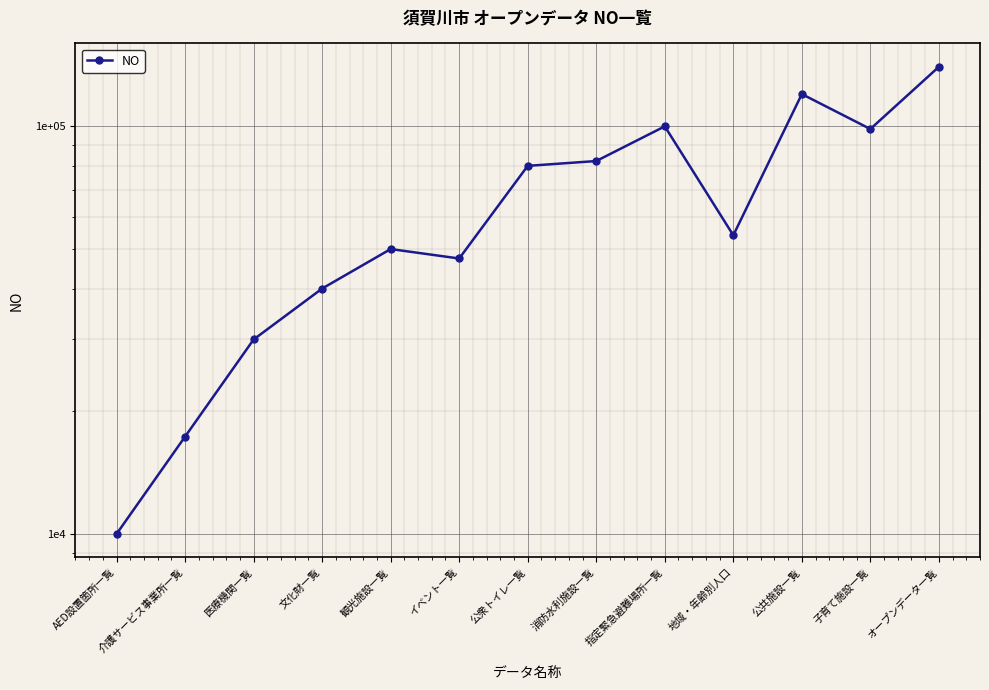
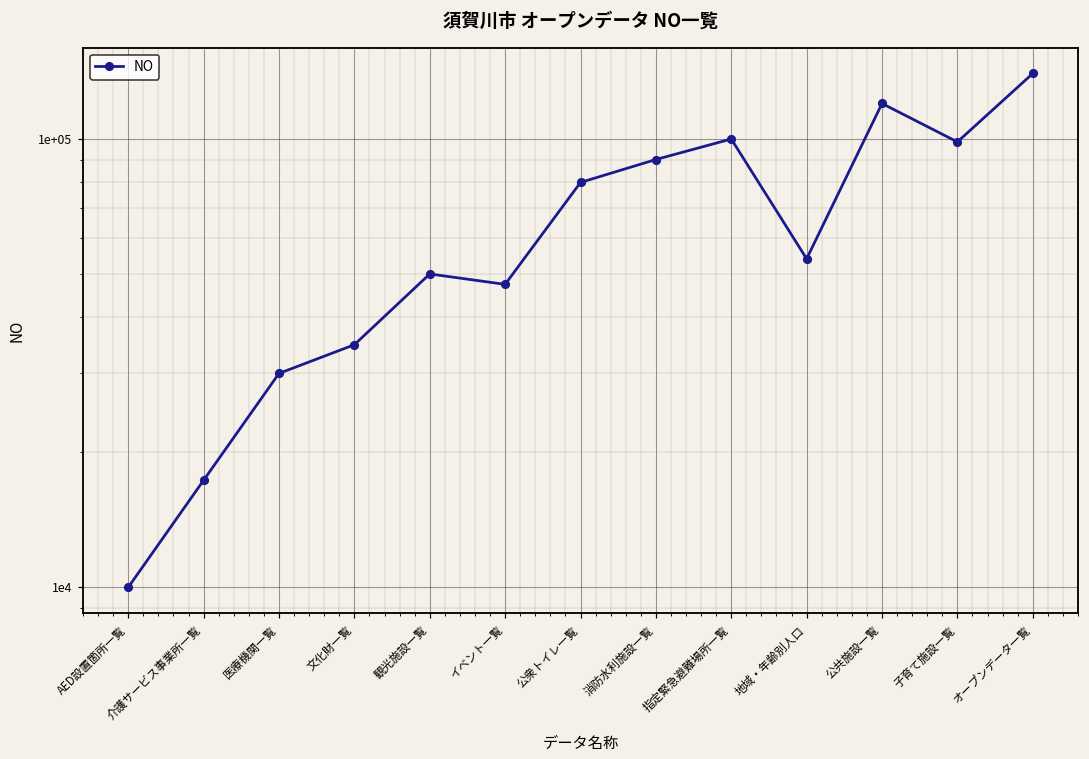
  {
    "AED設置箇所一覧": 10000,
    "介護サービス事業所一覧": 17300,
    "医療機関一覧": 30000,
-   "文化財一覧": 40000,
+   "文化財一覧": 35000,
    "観光施設一覧": 50000,
    "イベント一覧": 47000,
    "公衆トイレ一覧": 80000,
-   "消防水利施設一覧": 82000,
+   "消防水利施設一覧": 90000,
    "指定緊急避難場所一覧": 100000,
    "地域・年齢別人口": 54000,
    "公共施設一覧": 120000,
    "子育て施設一覧": 99000,
    "オープンデータ一覧": 140000
  }
